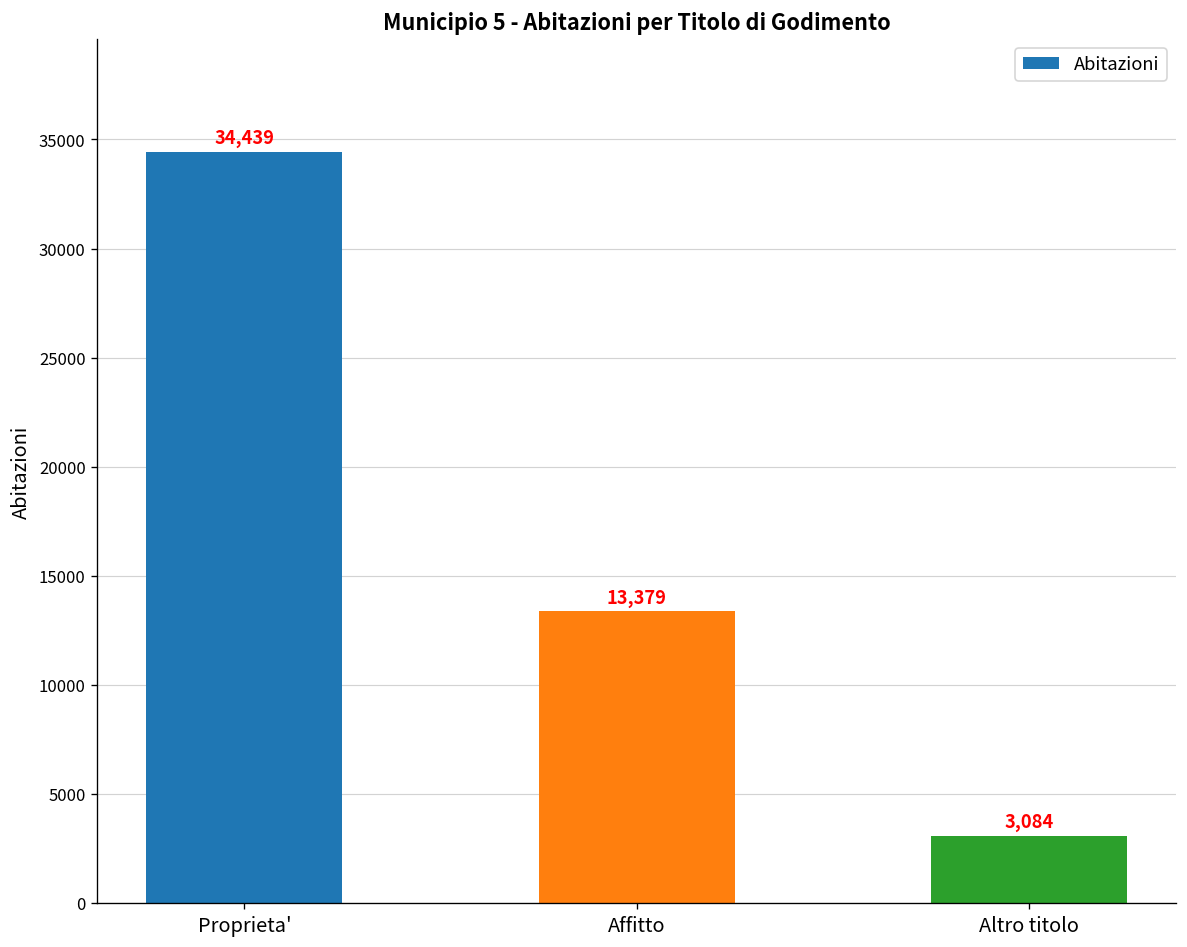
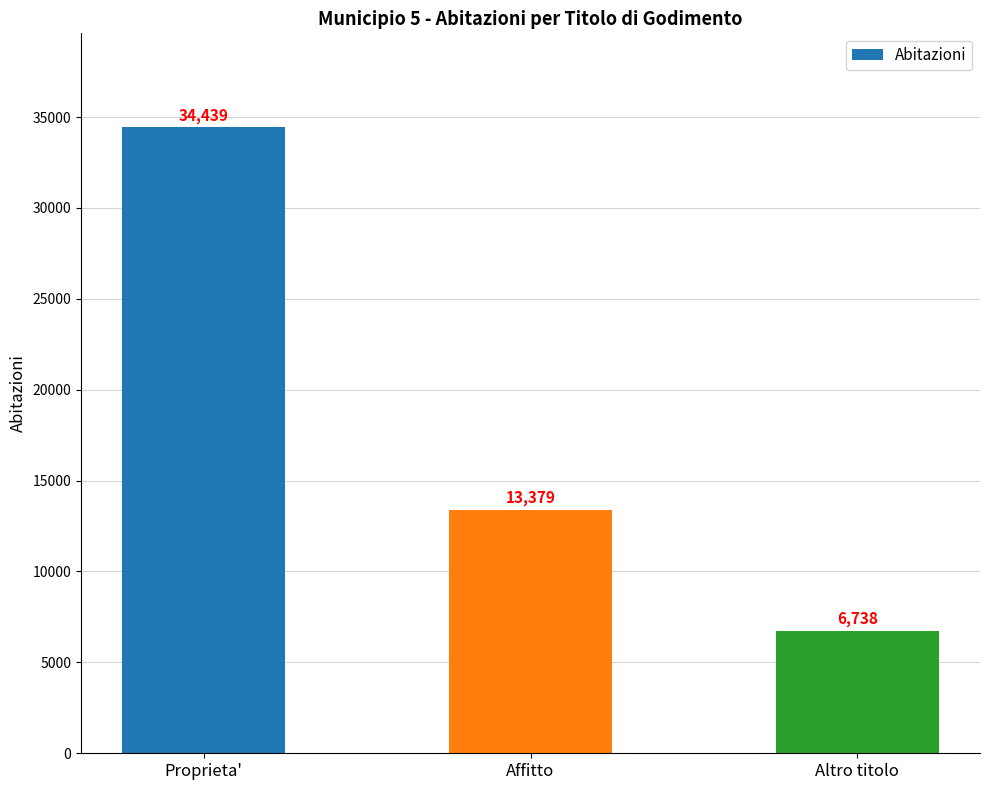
  {
    "Proprieta'": "34,439",
    "Affitto": "13,379",
-   "Altro titolo": "3,084"
+   "Altro titolo": "6,738"
  }
